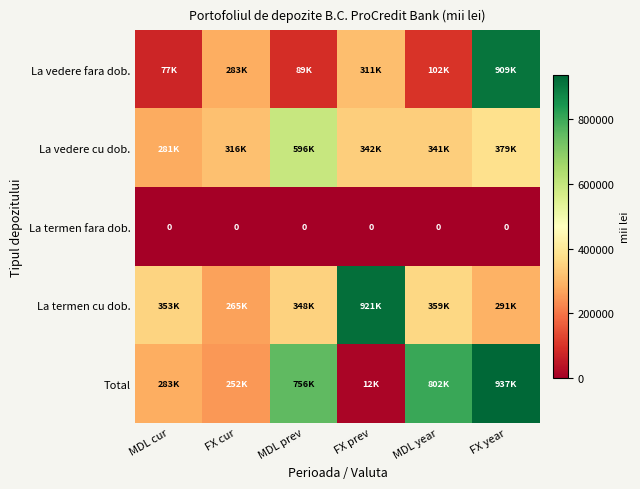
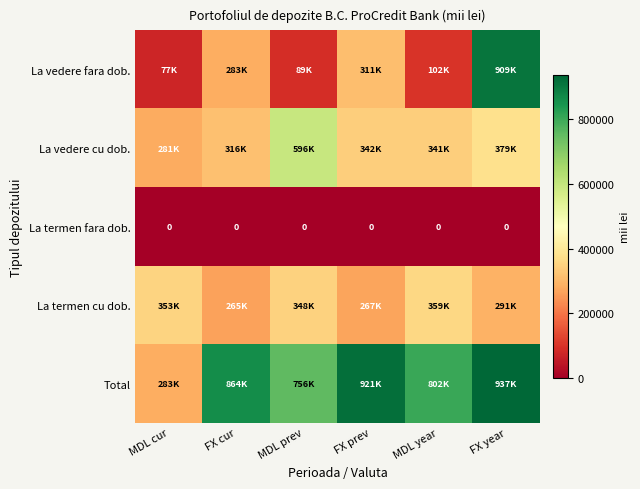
  {
    "La vedere fara dob.": {
      "MDL cur": "77K",
      "FX cur": "283K",
      "MDL prev": "89K",
      "FX prev": "311K",
      "MDL year": "102K",
      "FX year": "909K"
    },
    "La vedere cu dob.": {
      "MDL cur": "281K",
      "FX cur": "316K",
      "MDL prev": "596K",
      "FX prev": "342K",
      "MDL year": "341K",
      "FX year": "379K"
    },
    "La termen fara dob.": {
      "MDL cur": "0",
      "FX cur": "0",
      "MDL prev": "0",
      "FX prev": "0",
      "MDL year": "0",
      "FX year": "0"
    },
    "La termen cu dob.": {
      "MDL cur": "353K",
      "FX cur": "265K",
      "MDL prev": "348K",
-     "FX prev": "921K",
+     "FX prev": "267K",
      "MDL year": "359K",
      "FX year": "291K"
    },
    "Total": {
      "MDL cur": "283K",
-     "FX cur": "252K",
+     "FX cur": "864K",
      "MDL prev": "756K",
-     "FX prev": "12K",
+     "FX prev": "921K",
      "MDL year": "802K",
      "FX year": "937K"
    }
  }
